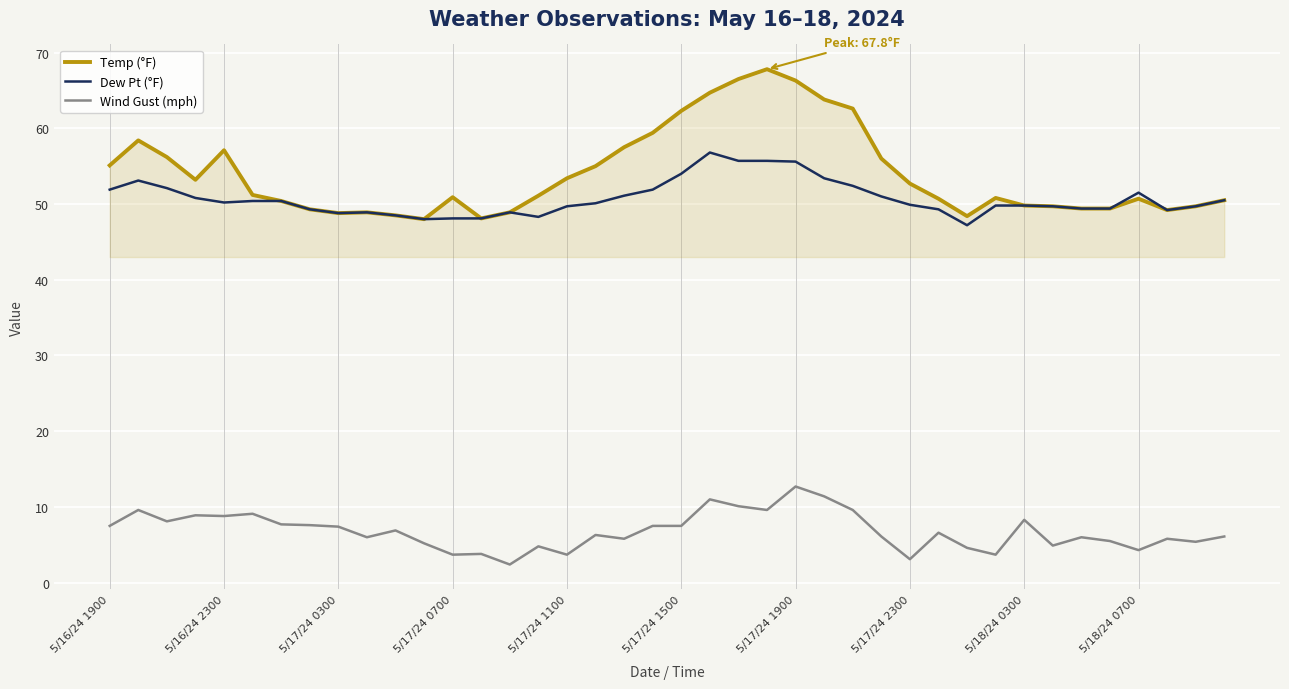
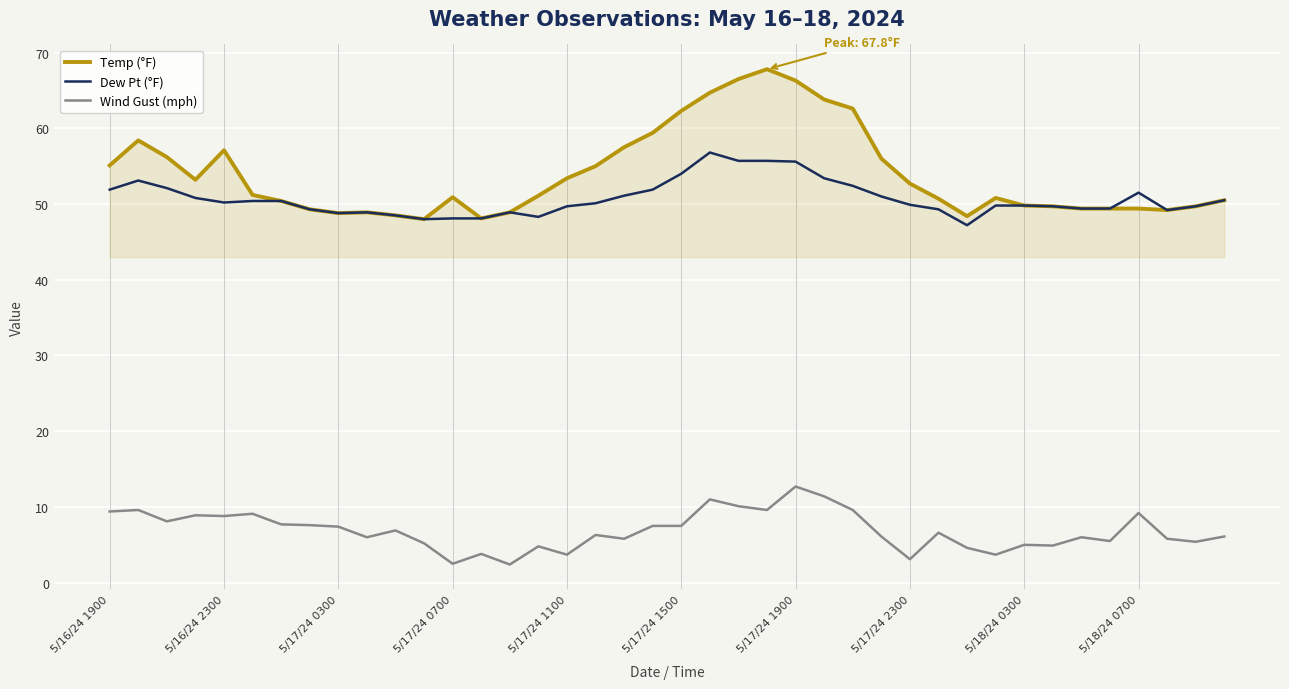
  {
    "Temp (°F)": {
      "5/16/24 1900": 55,
      "5/16/24 2300": 57,
      "5/17/24 0700": 51,
      "5/17/24 1100": 53,
      "5/17/24 1500": 62,
      "5/17/24 1900": 66,
      "5/17/24 2300": 53,
-     "5/18/24 0700": 51
+     "5/18/24 0700": 49
    },
    "Dew Pt (°F)": {
      "5/16/24 1900": 52,
      "5/16/24 2300": 50,
      "5/17/24 0700": 48,
      "5/17/24 1100": 50,
      "5/17/24 1500": 54,
      "5/17/24 1900": 56,
      "5/17/24 2300": 50,
      "5/18/24 0700": 52
    },
    "Wind Gust (mph)": {
-     "5/16/24 1900": 8,
+     "5/16/24 1900": 9,
      "5/16/24 2300": 9,
      "5/17/24 0300": 7,
-     "5/17/24 0700": 4,
+     "5/17/24 0700": 3,
      "5/17/24 1100": 4,
      "5/17/24 1500": 8,
      "5/17/24 1900": 13,
      "5/17/24 2300": 3,
-     "5/18/24 0300": 8,
-     "5/18/24 0700": 4
+     "5/18/24 0300": 5,
+     "5/18/24 0700": 9
    }
  }
